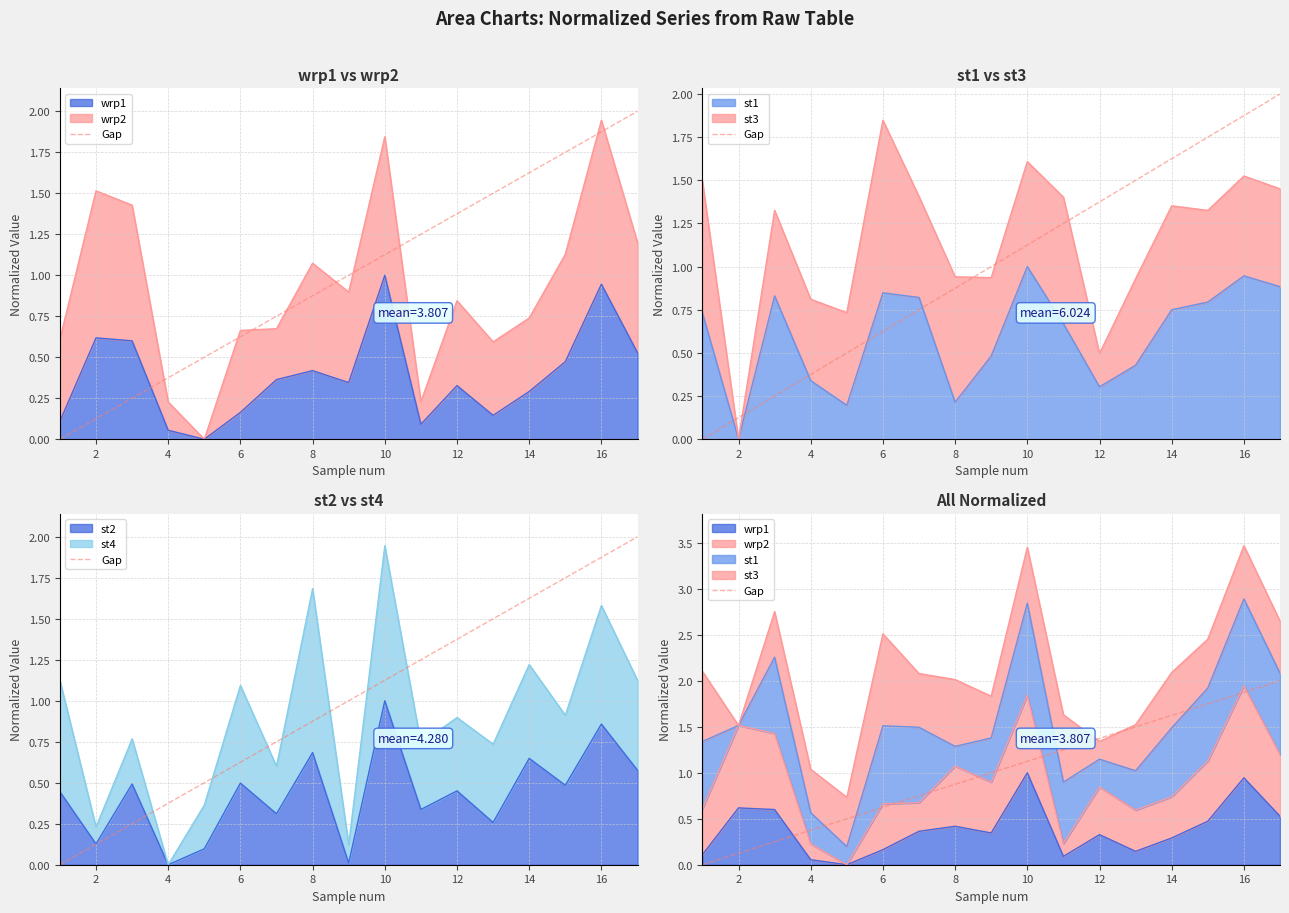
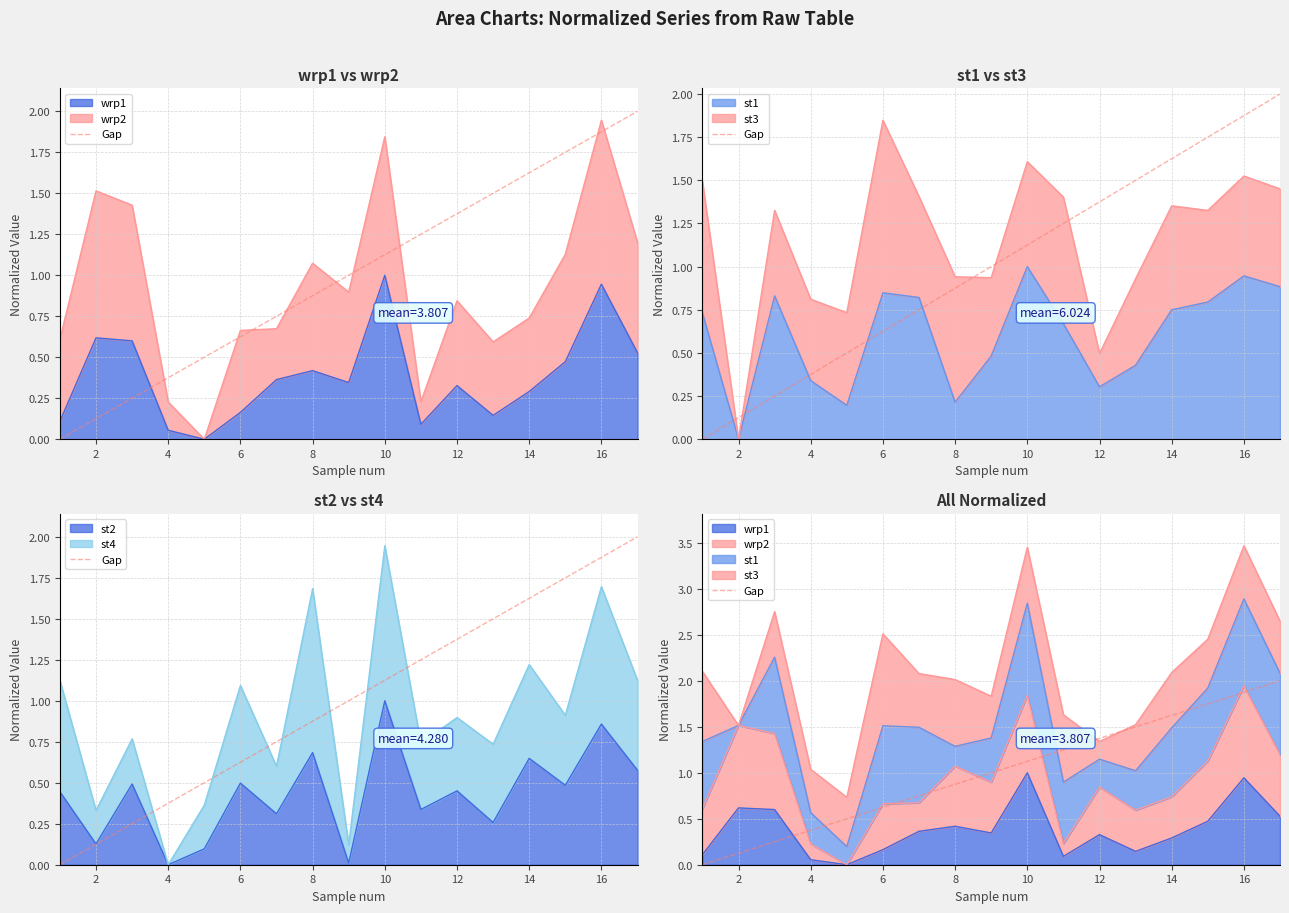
  {
    "wrp1 vs wrp2": {
      "wrp1": {
        "2": 0.62,
        "4": 0.05,
        "6": 0.16,
        "8": 0.42,
        "10": 1.00,
        "12": 0.33,
        "14": 0.29,
        "16": 0.95
      }
    },
    "st1 vs st3": {
      "st1": {
        "4": 0.34,
        "6": 0.85,
        "8": 0.21,
        "10": 1.00,
        "12": 0.30,
        "14": 0.75,
        "16": 0.95
      }
    },
    "st2 vs st4": {
      "st2": {
        "2": 0.13,
        "6": 0.50,
        "8": 0.68,
        "10": 1.00,
        "12": 0.45,
        "14": 0.65,
        "16": 0.86
      },
      "st4": {
-       "2": 0.10,
+       "2": 0.20,
        "6": 0.60,
        "8": 1.00,
        "10": 0.95,
        "12": 0.45,
        "14": 0.57,
-       "16": 0.72
+       "16": 0.84
      }
    }
  }
